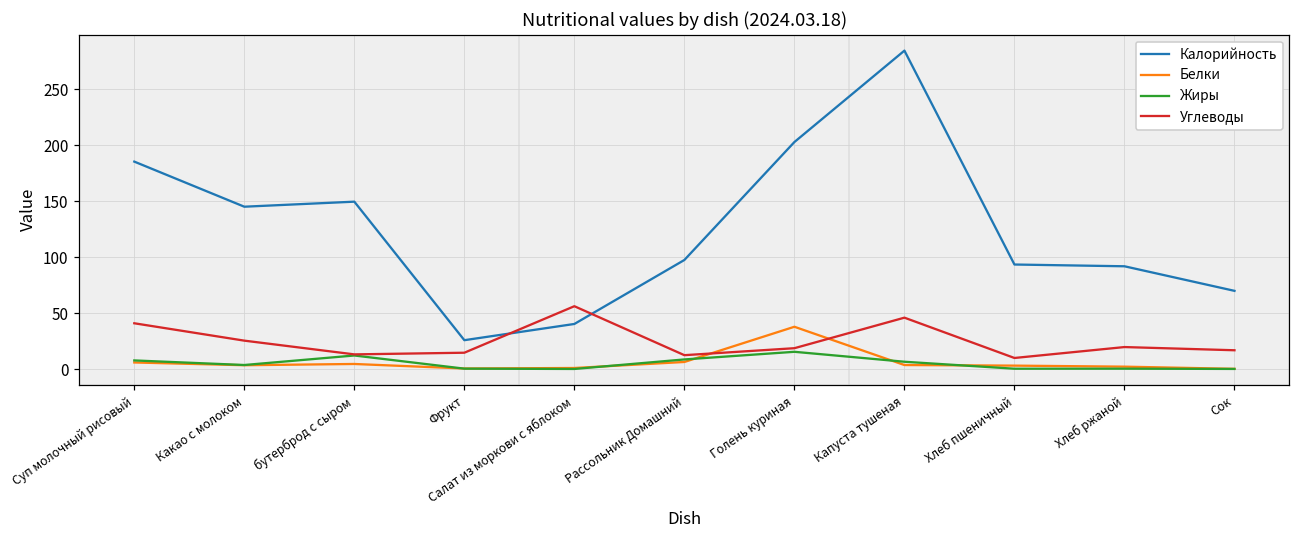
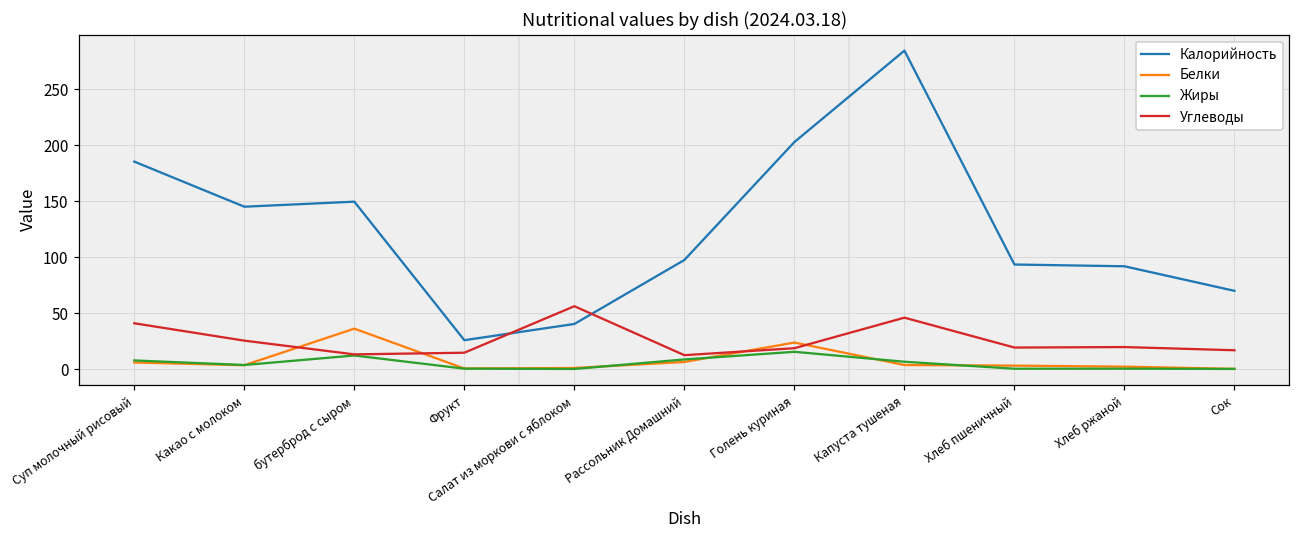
  {
    "Калорийность": {
      "Суп молочный рисовый": 186,
      "Какао с молоком": 145,
      "бутерброд с сыром": 150,
      "Фрукт": 26,
      "Салат из моркови с яблоком": 40,
      "Рассольник Домашний": 98,
      "Голень куриная": 203,
      "Капуста тушеная": 285,
      "Хлеб пшеничный": 94,
      "Хлеб ржаной": 92,
      "Сок": 70
    },
    "Белки": {
-     "бутерброд с сыром": 5,
-     "Голень куриная": 38,
+     "бутерброд с сыром": 36,
+     "Голень куриная": 24,
      "Капуста тушеная": 4,
      "Хлеб пшеничный": 3
    },
    "Жиры": {
      "Голень куриная": 16,
      "Капуста тушеная": 7,
      "Хлеб пшеничный": 0
    },
    "Углеводы": {
      "Суп молочный рисовый": 41,
      "Какао с молоком": 25,
      "Фрукт": 15,
      "Салат из моркови с яблоком": 56,
      "Рассольник Домашний": 13,
      "Голень куриная": 19,
      "Капуста тушеная": 46,
-     "Хлеб пшеничный": 10,
+     "Хлеб пшеничный": 19,
      "Хлеб ржаной": 20,
      "Сок": 17
    }
  }
